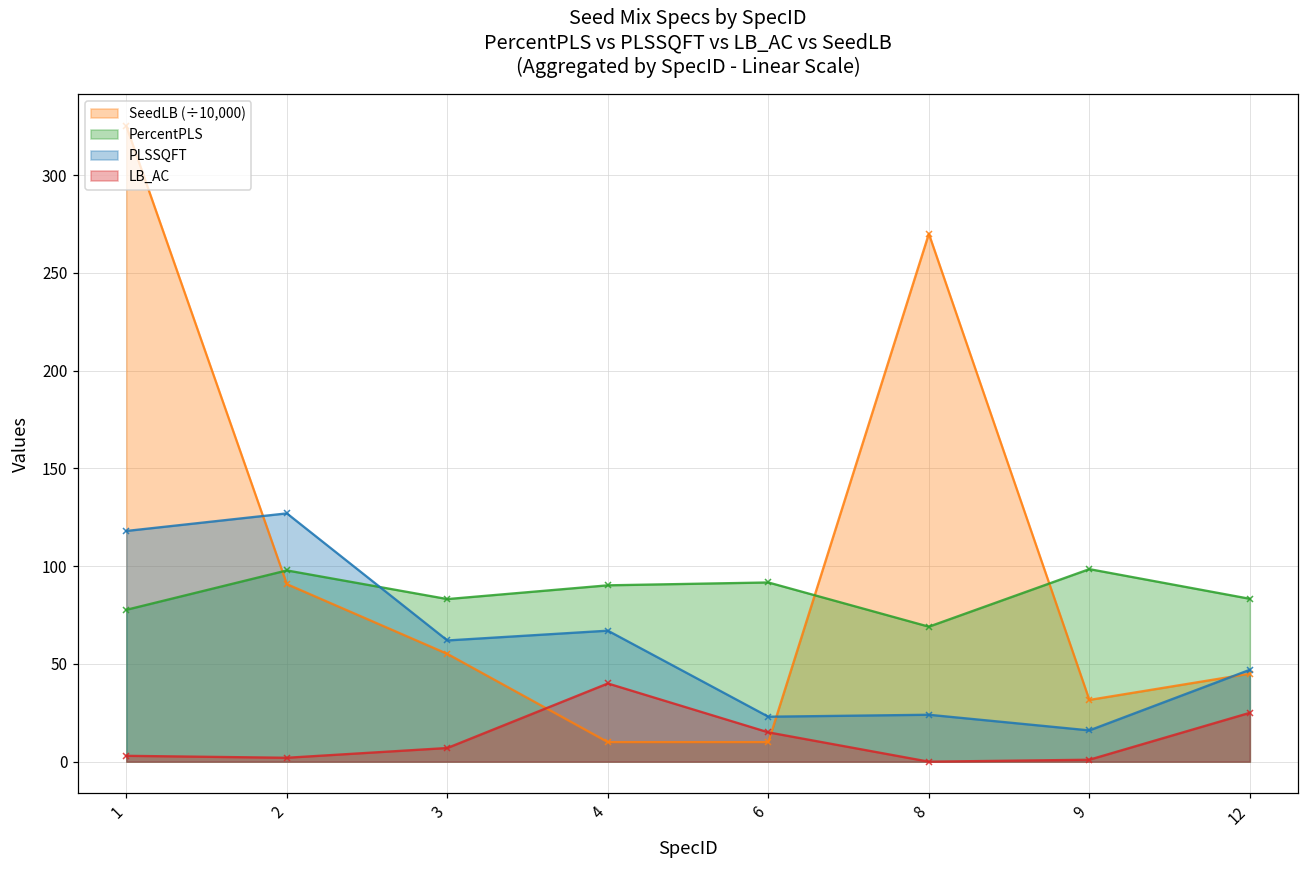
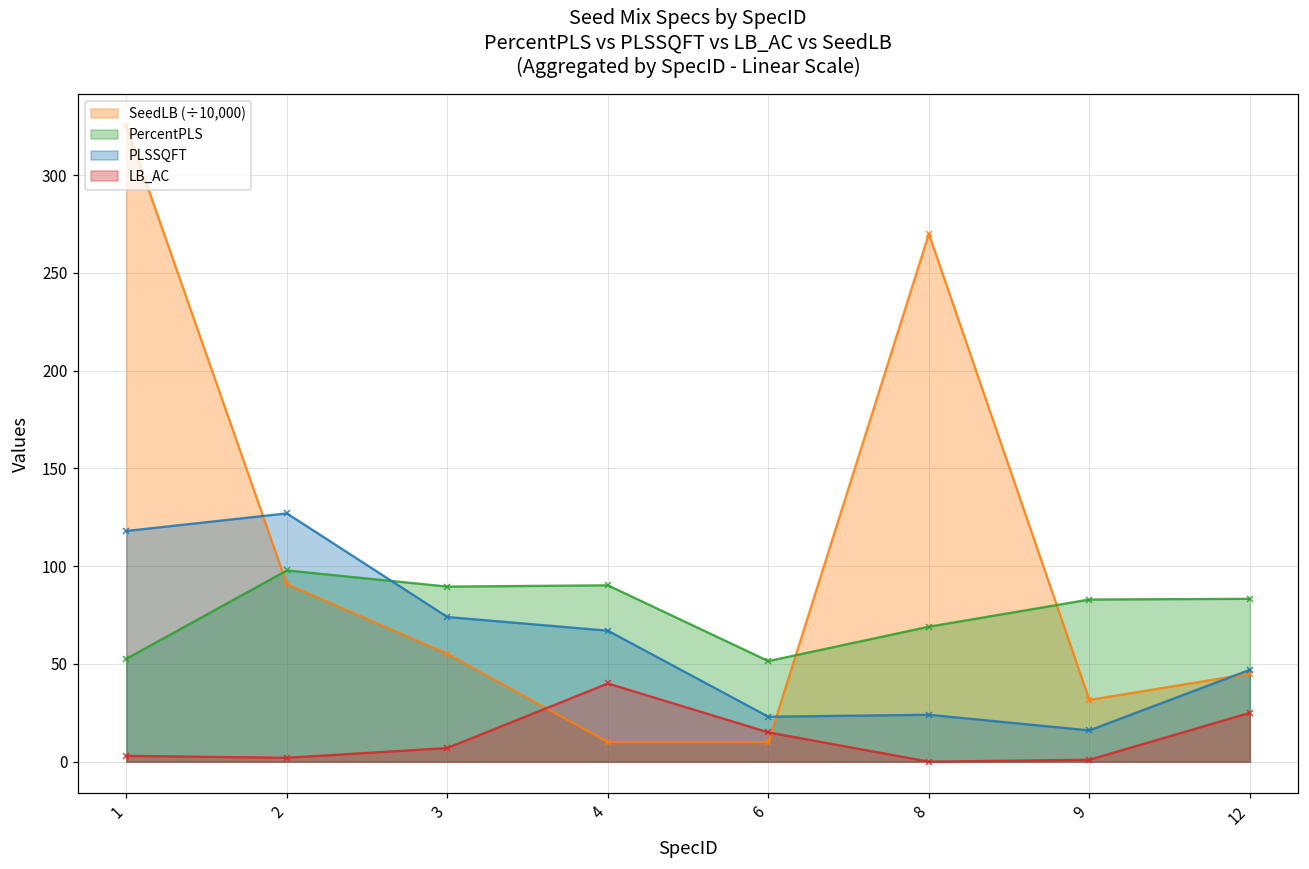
  {
    "PercentPLS": {
-     "1": 78,
+     "1": 53,
      "2": 98,
-     "3": 83,
+     "3": 90,
      "4": 90,
-     "6": 92,
+     "6": 51,
      "8": 69,
-     "9": 98,
+     "9": 83,
      "12": 83
    },
    "PLSSQFT": {
      "1": 118,
      "2": 127,
-     "3": 62,
+     "3": 74,
      "4": 67,
      "6": 23,
      "8": 24,
      "9": 16,
      "12": 47
    }
  }
